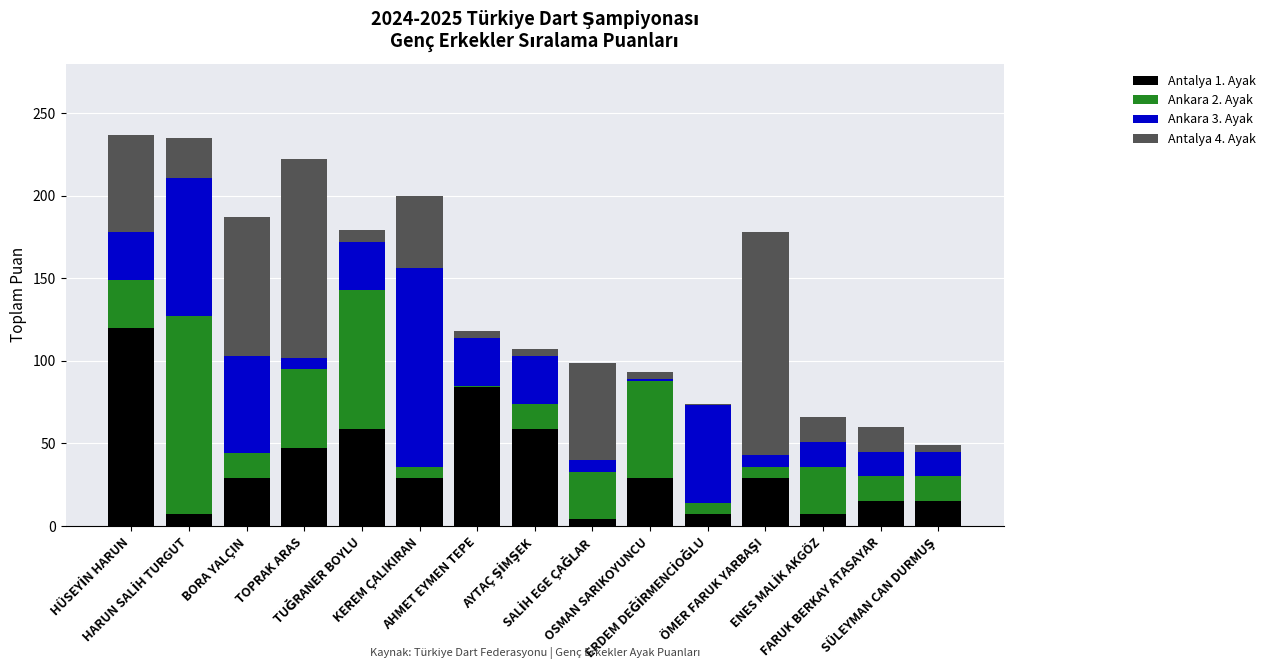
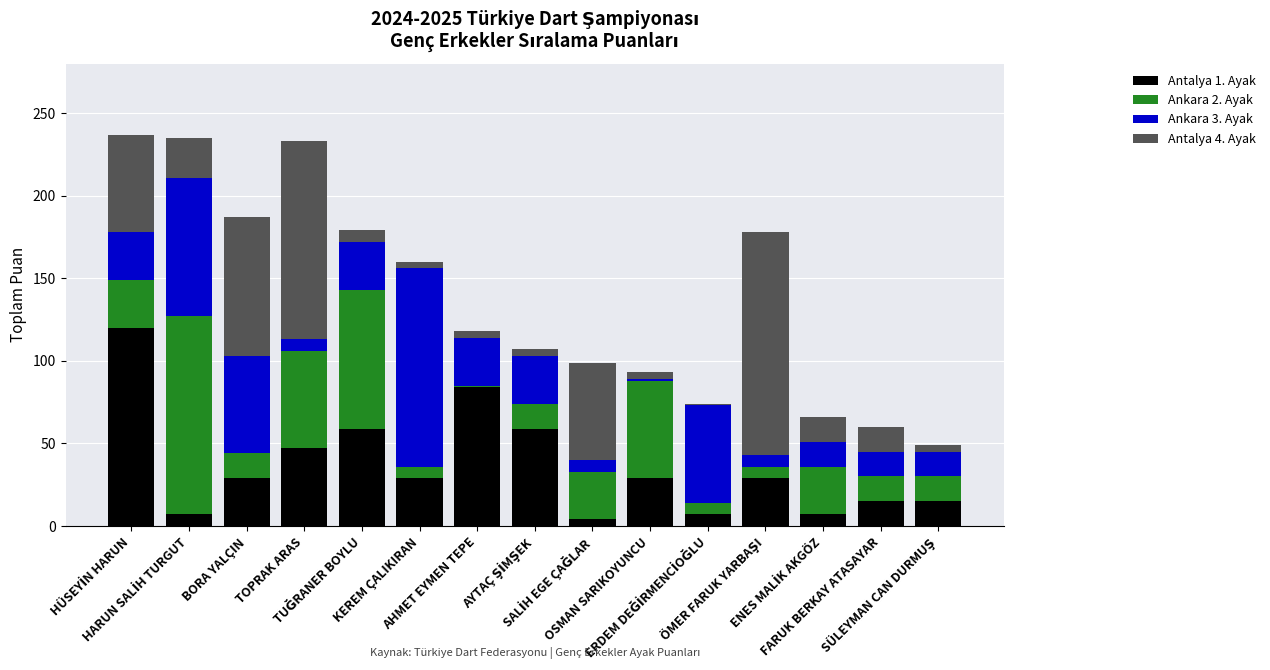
  {
    "Antalya 1. Ayak": {
      "HÜSEYİN HARUN": 120,
      "HARUN SALİH TURGUT": 7,
      "BORA YALÇIN": 29,
      "TOPRAK ARAS": 47,
      "TUĞRANER BOYLU": 59,
      "KEREM ÇALIKIRAN": 29,
      "AHMET EYMEN TEPE": 84,
      "AYTAÇ ŞİMŞEK": 59,
      "SALİH EGE ÇAĞLAR": 4,
      "OSMAN SARIKOYUNCU": 29,
      "ERDEM DEĞİRMENCİOĞLU": 7,
      "ÖMER FARUK YARBAŞI": 29,
      "ENES MALİK AKGÖZ": 7,
      "FARUK BERKAY ATASAYAR": 15,
      "SÜLEYMAN CAN DURMUŞ": 15
    },
    "Ankara 2. Ayak": {
      "HÜSEYİN HARUN": 29,
      "HARUN SALİH TURGUT": 120,
      "BORA YALÇIN": 15,
-     "TOPRAK ARAS": 48,
+     "TOPRAK ARAS": 59,
      "TUĞRANER BOYLU": 84,
      "KEREM ÇALIKIRAN": 7,
      "AYTAÇ ŞİMŞEK": 15,
      "SALİH EGE ÇAĞLAR": 29,
      "OSMAN SARIKOYUNCU": 59,
      "ERDEM DEĞİRMENCİOĞLU": 7,
      "ÖMER FARUK YARBAŞI": 7,
      "ENES MALİK AKGÖZ": 29,
      "FARUK BERKAY ATASAYAR": 15,
      "SÜLEYMAN CAN DURMUŞ": 15
    },
    "Ankara 3. Ayak": {
      "HÜSEYİN HARUN": 29,
      "HARUN SALİH TURGUT": 84,
      "BORA YALÇIN": 59,
      "TOPRAK ARAS": 7,
      "TUĞRANER BOYLU": 29,
      "KEREM ÇALIKIRAN": 120,
      "AHMET EYMEN TEPE": 29,
      "AYTAÇ ŞİMŞEK": 29,
      "SALİH EGE ÇAĞLAR": 7,
      "ERDEM DEĞİRMENCİOĞLU": 59,
      "ÖMER FARUK YARBAŞI": 7,
      "ENES MALİK AKGÖZ": 15,
      "FARUK BERKAY ATASAYAR": 15,
      "SÜLEYMAN CAN DURMUŞ": 15
    },
    "Antalya 4. Ayak": {
      "HÜSEYİN HARUN": 59,
      "HARUN SALİH TURGUT": 24,
      "BORA YALÇIN": 84,
      "TOPRAK ARAS": 120,
      "TUĞRANER BOYLU": 7,
-     "KEREM ÇALIKIRAN": 44,
+     "KEREM ÇALIKIRAN": 4,
      "AHMET EYMEN TEPE": 4,
      "AYTAÇ ŞİMŞEK": 4,
      "SALİH EGE ÇAĞLAR": 59,
      "OSMAN SARIKOYUNCU": 4,
      "ÖMER FARUK YARBAŞI": 135,
      "ENES MALİK AKGÖZ": 15,
      "FARUK BERKAY ATASAYAR": 15,
      "SÜLEYMAN CAN DURMUŞ": 4
    }
  }
